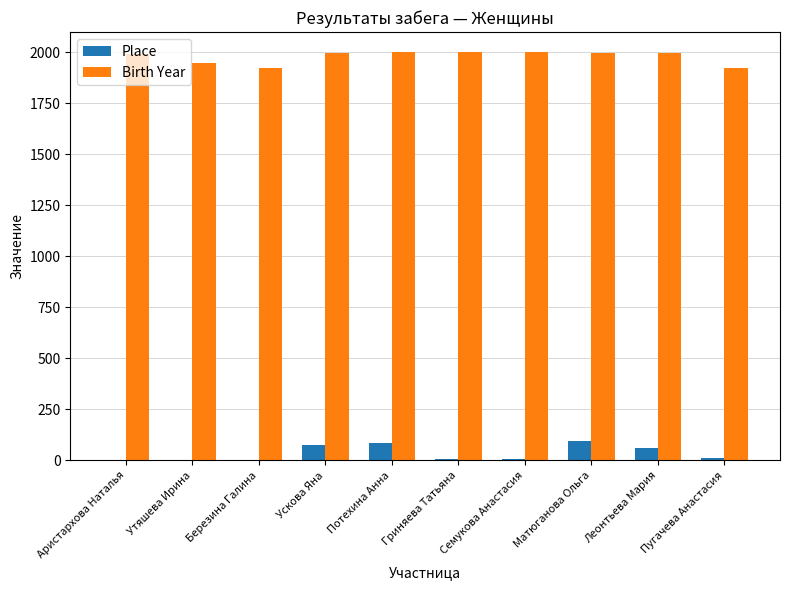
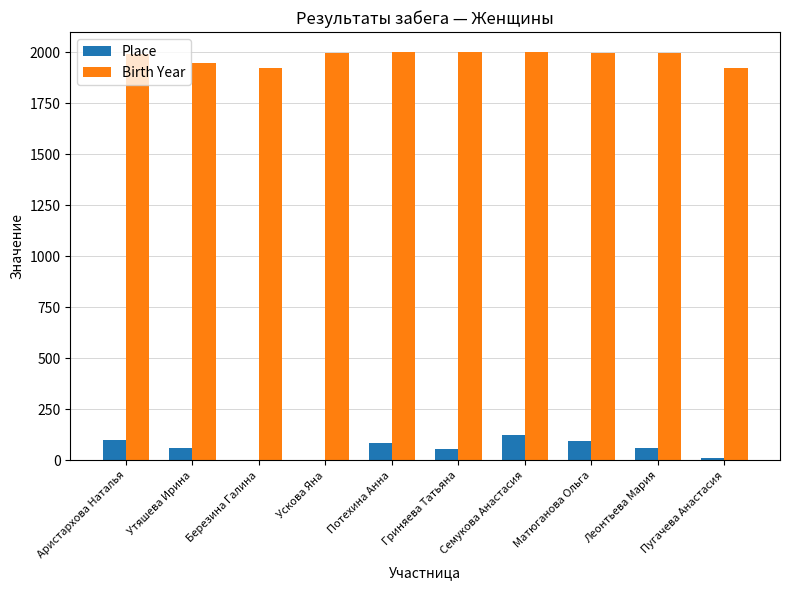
  {
    "Place": {
-     "Аристархова Наталья": 0,
-     "Утяшева Ирина": 0,
-     "Ускова Яна": 80,
+     "Аристархова Наталья": 100,
+     "Утяшева Ирина": 60,
+     "Ускова Яна": 0,
      "Потехина Анна": 90,
-     "Гриняева Татьяна": 10,
-     "Семукова Анастасия": 10,
+     "Гриняева Татьяна": 60,
+     "Семукова Анастасия": 120,
      "Матюганова Ольга": 90,
      "Леонтьева Мария": 60
    },
    "Birth Year": {
      "Утяшева Ирина": 1950,
      "Березина Галина": 1920,
      "Ускова Яна": 2000,
      "Потехина Анна": 2000,
      "Гриняева Татьяна": 2000,
      "Семукова Анастасия": 2000,
      "Матюганова Ольга": 2000,
      "Леонтьева Мария": 2000,
      "Пугачева Анастасия": 1920
    }
  }
